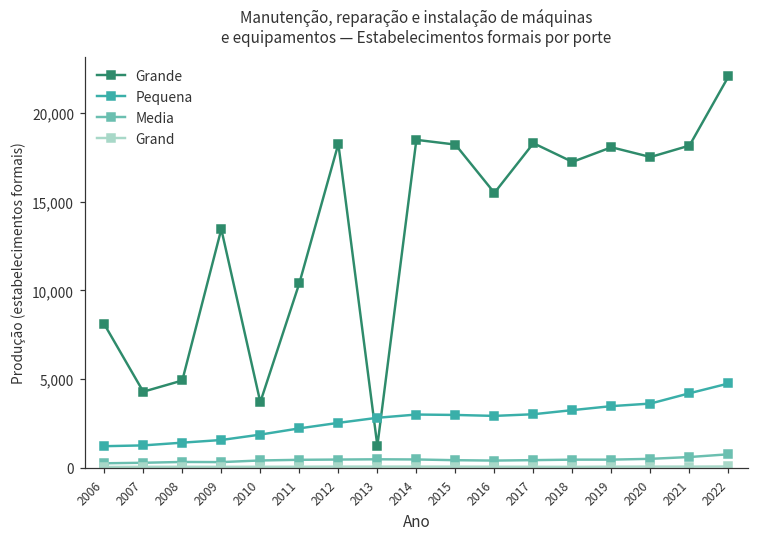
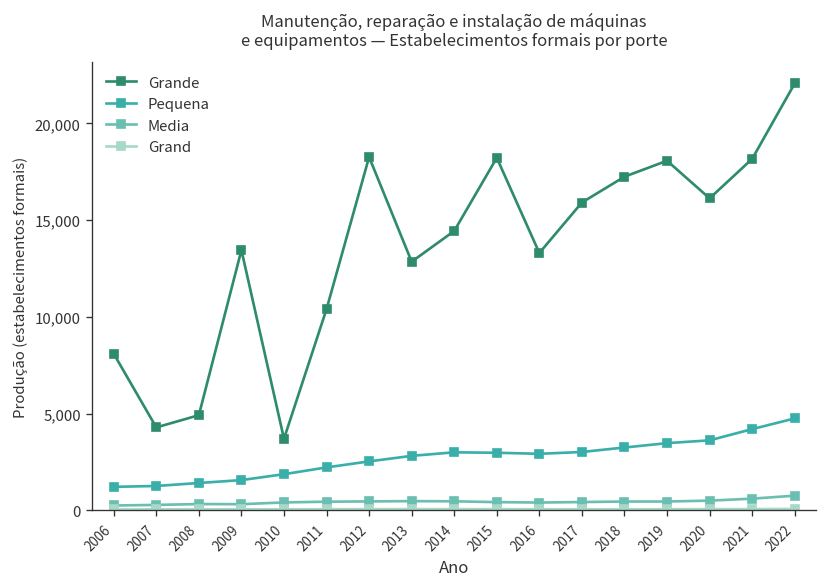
  {
    "Grande": {
      "2006": "8,100",
      "2007": "4,300",
      "2008": "4,900",
      "2009": "13,500",
      "2010": "3,700",
      "2011": "10,400",
      "2012": "18,300",
-     "2013": "1,200",
-     "2014": "18,500",
+     "2013": "12,800",
+     "2014": "14,400",
      "2015": "18,200",
-     "2016": "15,500",
-     "2017": "18,300",
+     "2016": "13,300",
+     "2017": "15,900",
      "2018": "17,200",
      "2019": "18,100",
-     "2020": "17,500",
+     "2020": "16,100",
      "2021": "18,200",
      "2022": "22,100"
    },
    "Grand": {
      "2006": "0",
      "2007": "0",
      "2008": "100",
      "2009": "0",
      "2010": "100",
      "2011": "100",
      "2012": "100",
      "2013": "100",
      "2014": "100",
      "2015": "100",
      "2016": "100",
      "2017": "100",
      "2018": "0",
      "2019": "100",
      "2020": "100",
      "2021": "100",
      "2022": "100"
    }
  }
